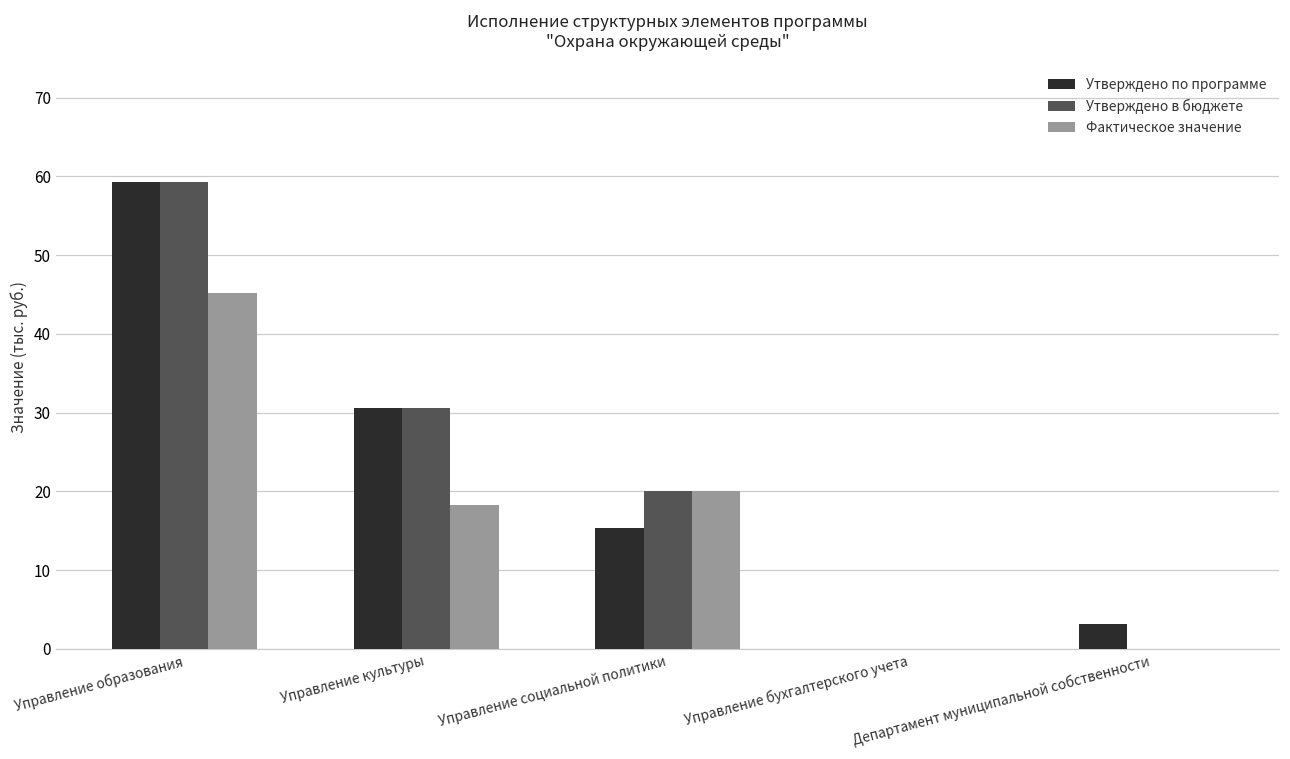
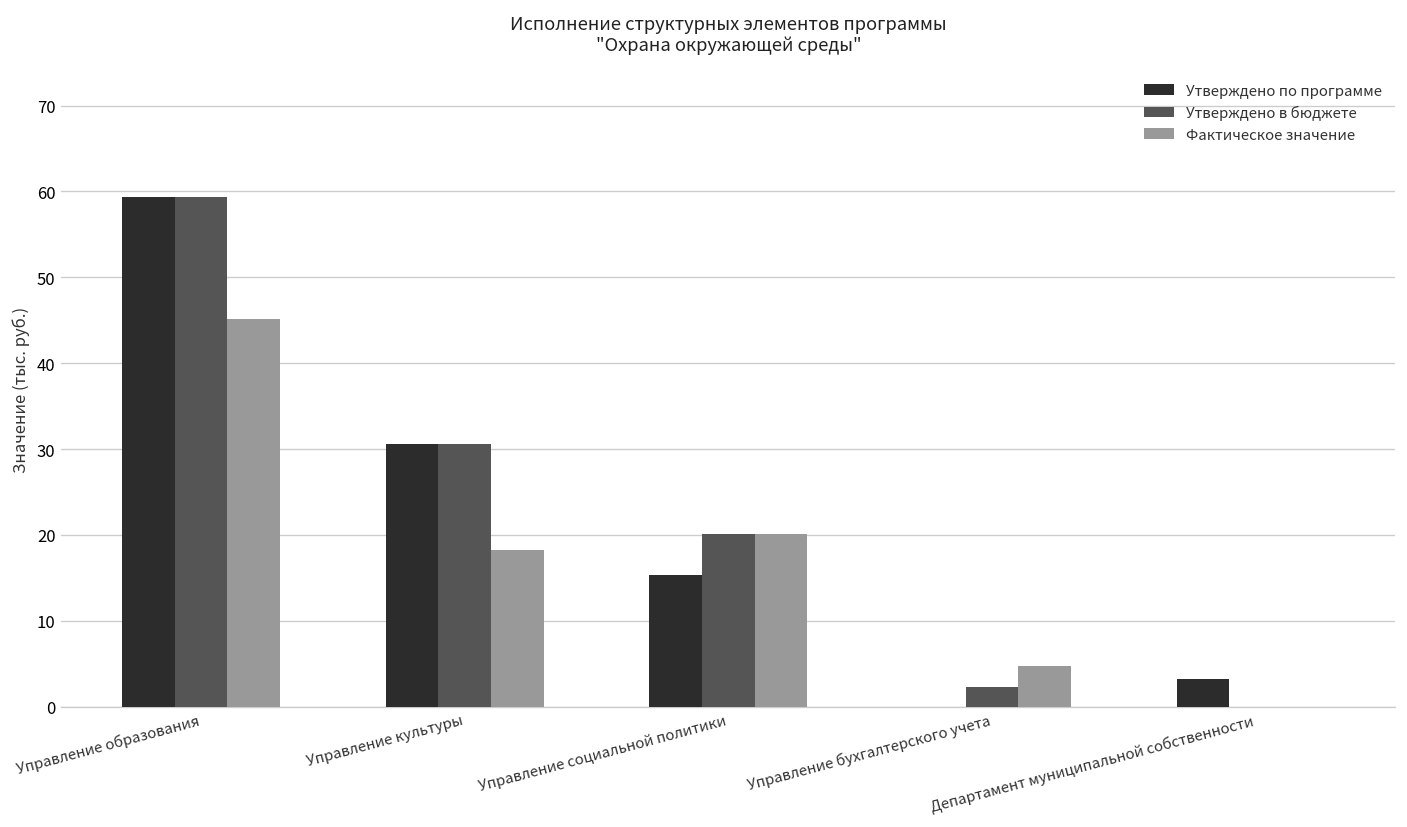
  {
    "Утверждено по программе": {
      "Управление образования": 59,
      "Управление культуры": 31,
      "Управление социальной политики": 15,
      "Управление бухгалтерского учета": 0,
      "Департамент муниципальной собственности": 3
    },
    "Утверждено в бюджете": {
      "Управление образования": 59,
      "Управление культуры": 31,
      "Управление социальной политики": 20,
-     "Управление бухгалтерского учета": 0,
+     "Управление бухгалтерского учета": 2,
      "Департамент муниципальной собственности": 0
    },
    "Фактическое значение": {
      "Управление образования": 45,
      "Управление культуры": 18,
      "Управление социальной политики": 20,
-     "Управление бухгалтерского учета": 0,
+     "Управление бухгалтерского учета": 5,
      "Департамент муниципальной собственности": 0
    }
  }
